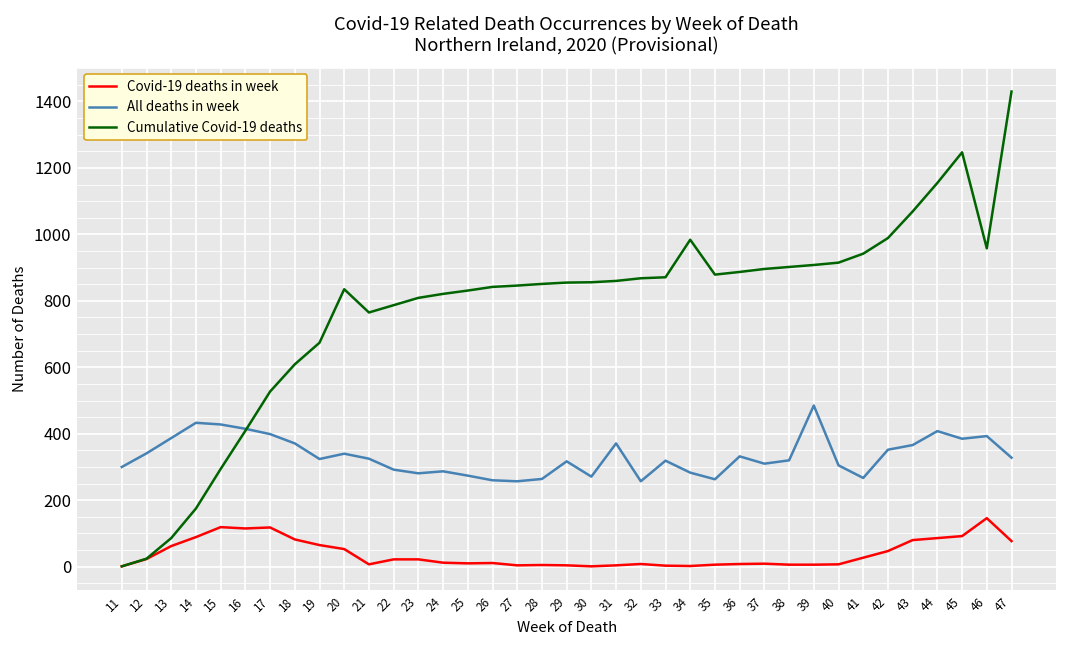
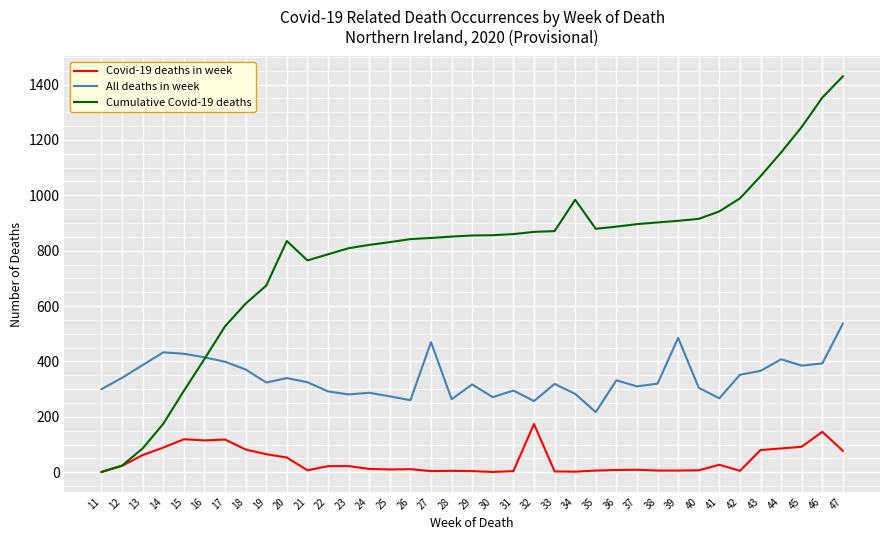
  {
    "Covid-19 deaths in week": {
      "13": 60,
      "14": 90,
      "15": 120,
      "16": 120,
      "17": 120,
      "18": 80,
      "19": 70,
      "20": 50,
      "21": 10,
      "22": 20,
      "23": 20,
      "24": 10,
      "25": 10,
      "26": 10,
      "27": 0,
      "28": 10,
      "29": 0,
      "30": 0,
      "31": 0,
-     "32": 10,
+     "32": 170,
      "33": 0,
      "34": 0,
      "35": 10,
      "36": 10,
      "37": 10,
      "38": 10,
      "39": 10,
      "40": 10,
      "41": 30,
-     "42": 50,
+     "42": 10,
      "43": 80,
      "44": 90,
      "45": 90,
      "46": 150,
      "47": 80
    },
    "All deaths in week": {
      "11": 300,
      "12": 340,
      "13": 390,
      "14": 430,
      "15": 430,
      "17": 400,
      "18": 370,
      "19": 320,
      "20": 340,
      "21": 330,
      "22": 290,
      "23": 280,
      "24": 290,
      "25": 270,
      "26": 260,
-     "27": 260,
+     "27": 470,
      "28": 260,
      "29": 320,
      "30": 270,
-     "31": 370,
+     "31": 300,
      "32": 260,
      "33": 320,
      "34": 280,
-     "35": 260,
+     "35": 220,
      "36": 330,
      "37": 310,
      "38": 320,
      "39": 490,
      "40": 310,
      "41": 270,
      "42": 350,
      "43": 370,
      "44": 410,
      "45": 390,
      "46": 390,
-     "47": 330
+     "47": 540
    },
    "Cumulative Covid-19 deaths": {
      "13": 90,
      "14": 180,
      "15": 290,
      "17": 530,
      "18": 610,
      "19": 670,
      "20": 840,
      "21": 770,
      "22": 790,
      "23": 810,
      "24": 820,
      "25": 830,
      "26": 840,
      "27": 850,
      "28": 850,
      "29": 860,
      "30": 860,
      "31": 860,
      "32": 870,
      "33": 870,
      "34": 980,
      "35": 880,
      "36": 890,
      "37": 900,
      "38": 900,
      "39": 910,
      "40": 920,
      "41": 940,
      "42": 990,
      "43": 1070,
      "44": 1160,
      "45": 1250,
-     "46": 960,
+     "46": 1350,
      "47": 1430
    }
  }
